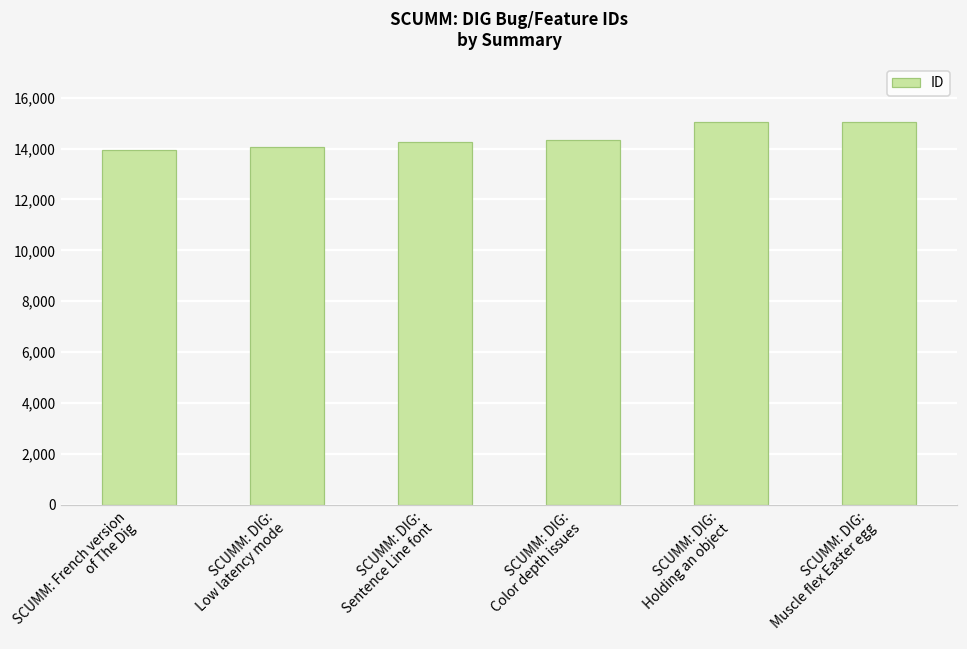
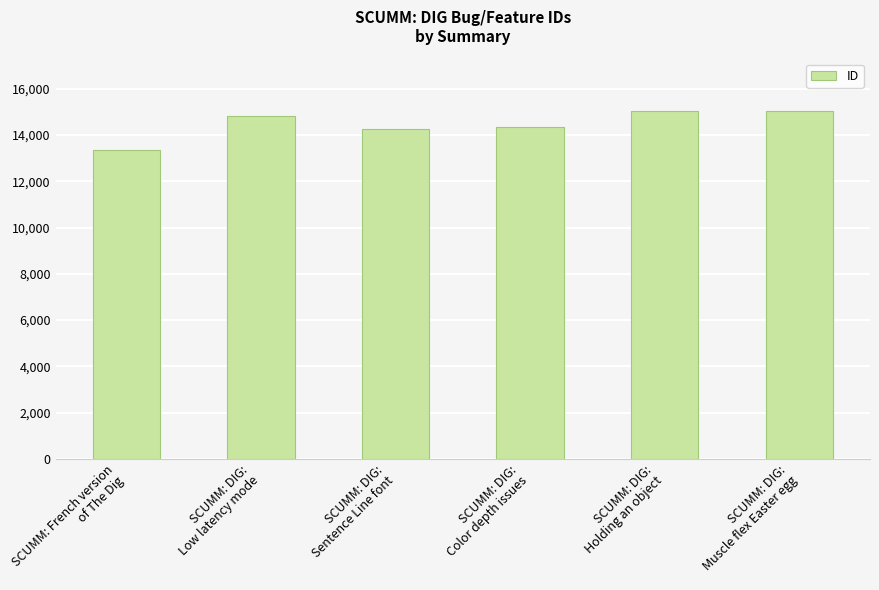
  {
-   "SCUMM: French version of The Dig": "13,900",
-   "SCUMM: DIG: Low latency mode": "14,000",
+   "SCUMM: French version of The Dig": "13,400",
+   "SCUMM: DIG: Low latency mode": "14,800",
    "SCUMM: DIG: Sentence Line font": "14,300",
    "SCUMM: DIG: Color depth issues": "14,300",
    "SCUMM: DIG: Holding an object": "15,000",
    "SCUMM: DIG: Muscle flex Easter egg": "15,100"
  }
